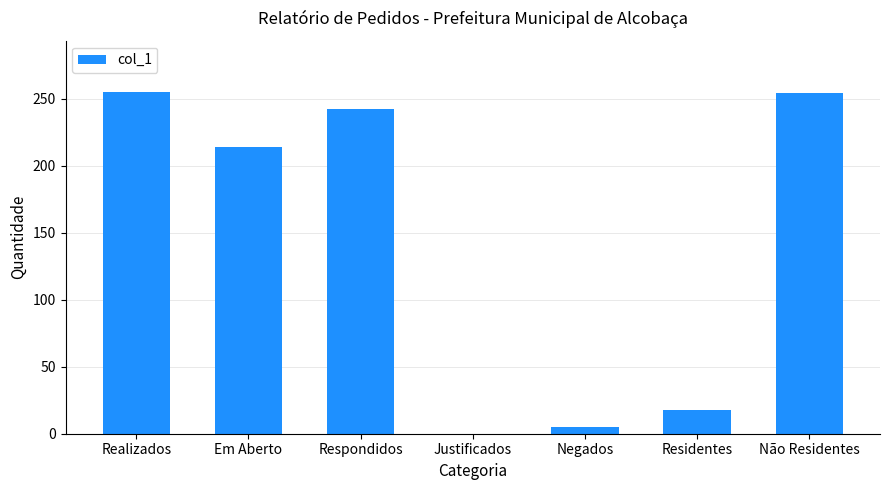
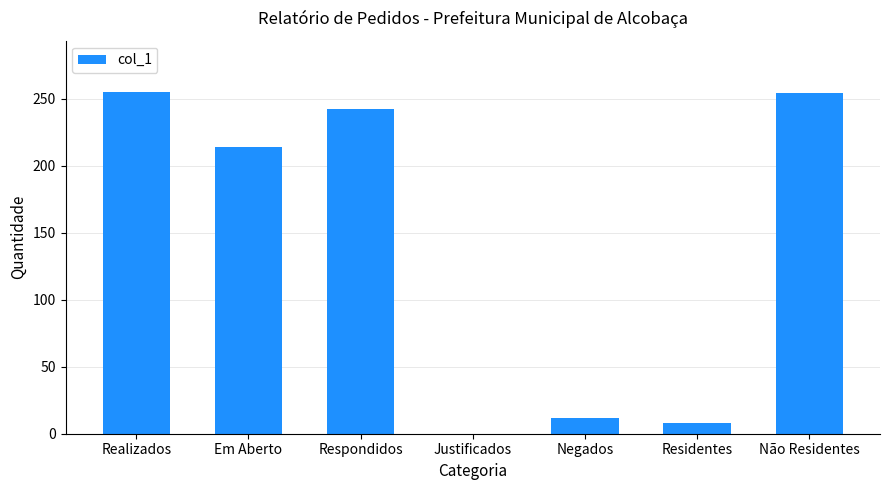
  {
    "Realizados": 255,
    "Em Aberto": 214,
    "Respondidos": 242,
    "Justificados": 0,
-   "Negados": 5,
-   "Residentes": 18,
+   "Negados": 12,
+   "Residentes": 8,
    "Não Residentes": 254
  }
